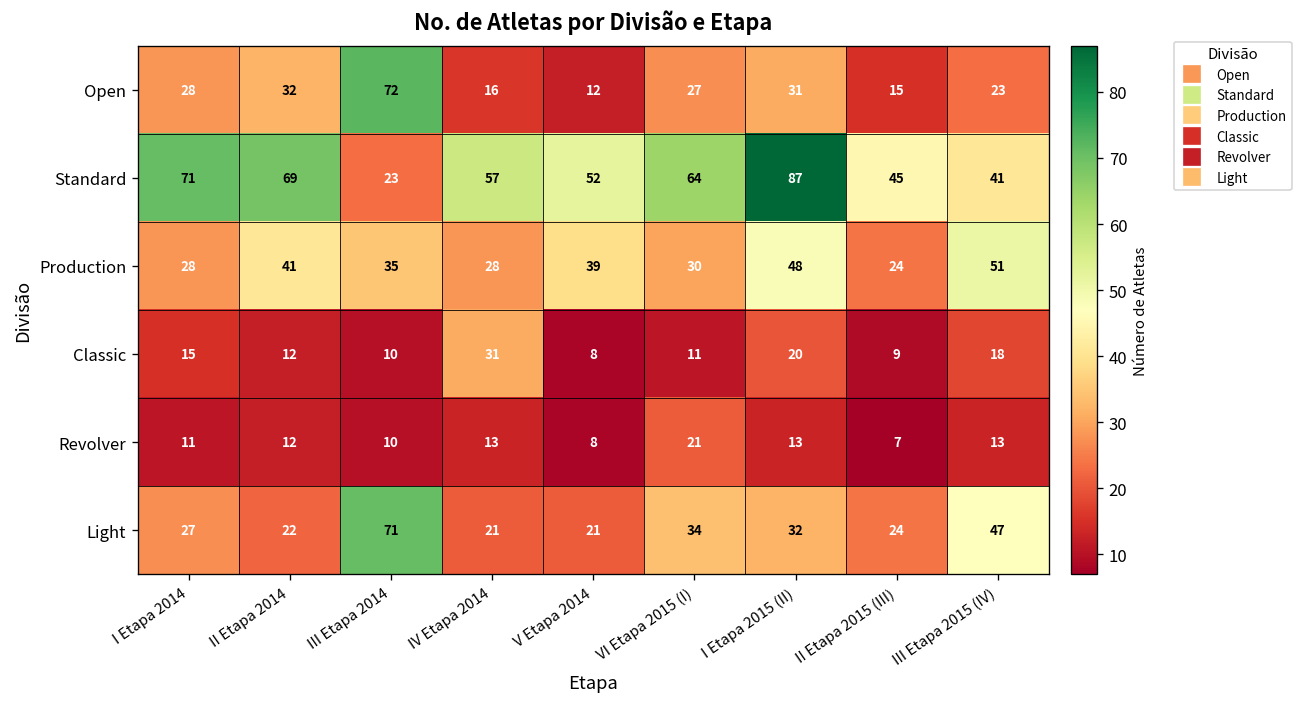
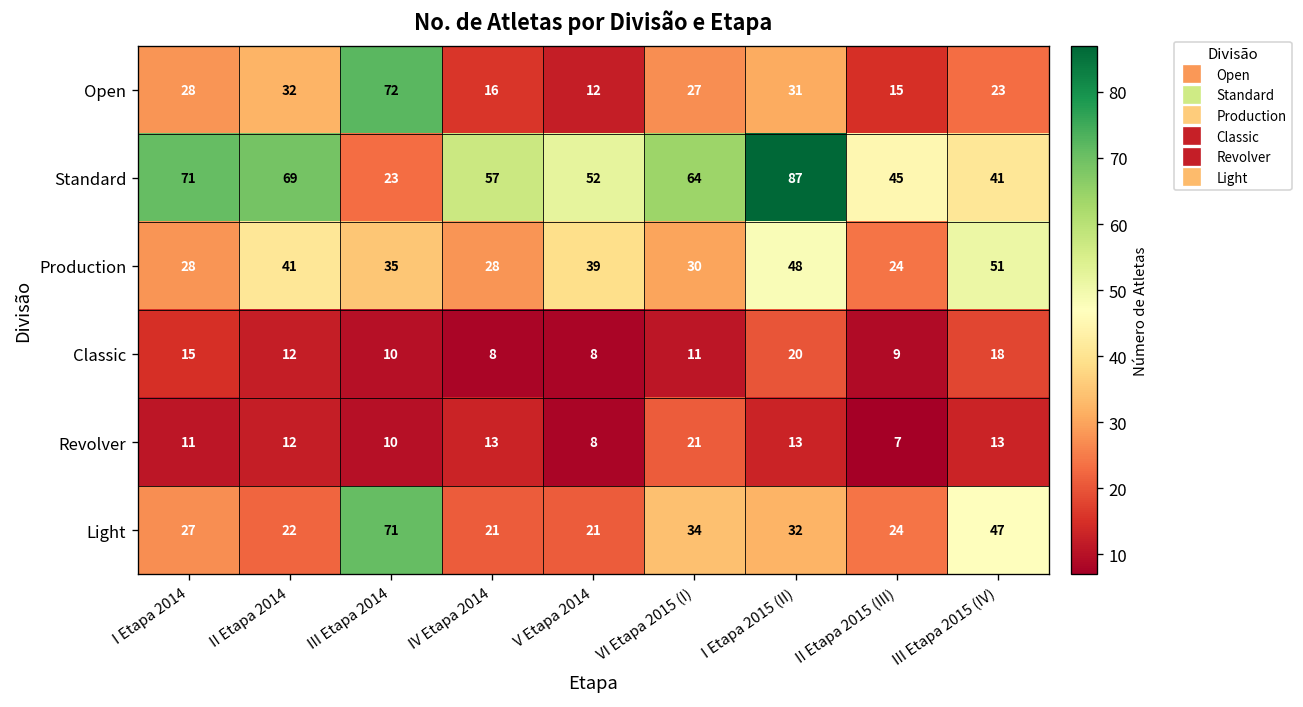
  {
    "Open": {
      "I Etapa 2014": 28,
      "II Etapa 2014": 32,
      "III Etapa 2014": 72,
      "IV Etapa 2014": 16,
      "V Etapa 2014": 12,
      "VI Etapa 2015 (I)": 27,
      "I Etapa 2015 (II)": 31,
      "II Etapa 2015 (III)": 15,
      "III Etapa 2015 (IV)": 23
    },
    "Standard": {
      "I Etapa 2014": 71,
      "II Etapa 2014": 69,
      "III Etapa 2014": 23,
      "IV Etapa 2014": 57,
      "V Etapa 2014": 52,
      "VI Etapa 2015 (I)": 64,
      "I Etapa 2015 (II)": 87,
      "II Etapa 2015 (III)": 45,
      "III Etapa 2015 (IV)": 41
    },
    "Production": {
      "I Etapa 2014": 28,
      "II Etapa 2014": 41,
      "III Etapa 2014": 35,
      "IV Etapa 2014": 28,
      "V Etapa 2014": 39,
      "VI Etapa 2015 (I)": 30,
      "I Etapa 2015 (II)": 48,
      "II Etapa 2015 (III)": 24,
      "III Etapa 2015 (IV)": 51
    },
    "Classic": {
      "I Etapa 2014": 15,
      "II Etapa 2014": 12,
      "III Etapa 2014": 10,
-     "IV Etapa 2014": 31,
+     "IV Etapa 2014": 8,
      "V Etapa 2014": 8,
      "VI Etapa 2015 (I)": 11,
      "I Etapa 2015 (II)": 20,
      "II Etapa 2015 (III)": 9,
      "III Etapa 2015 (IV)": 18
    },
    "Revolver": {
      "I Etapa 2014": 11,
      "II Etapa 2014": 12,
      "III Etapa 2014": 10,
      "IV Etapa 2014": 13,
      "V Etapa 2014": 8,
      "VI Etapa 2015 (I)": 21,
      "I Etapa 2015 (II)": 13,
      "II Etapa 2015 (III)": 7,
      "III Etapa 2015 (IV)": 13
    },
    "Light": {
      "I Etapa 2014": 27,
      "II Etapa 2014": 22,
      "III Etapa 2014": 71,
      "IV Etapa 2014": 21,
      "V Etapa 2014": 21,
      "VI Etapa 2015 (I)": 34,
      "I Etapa 2015 (II)": 32,
      "II Etapa 2015 (III)": 24,
      "III Etapa 2015 (IV)": 47
    }
  }
